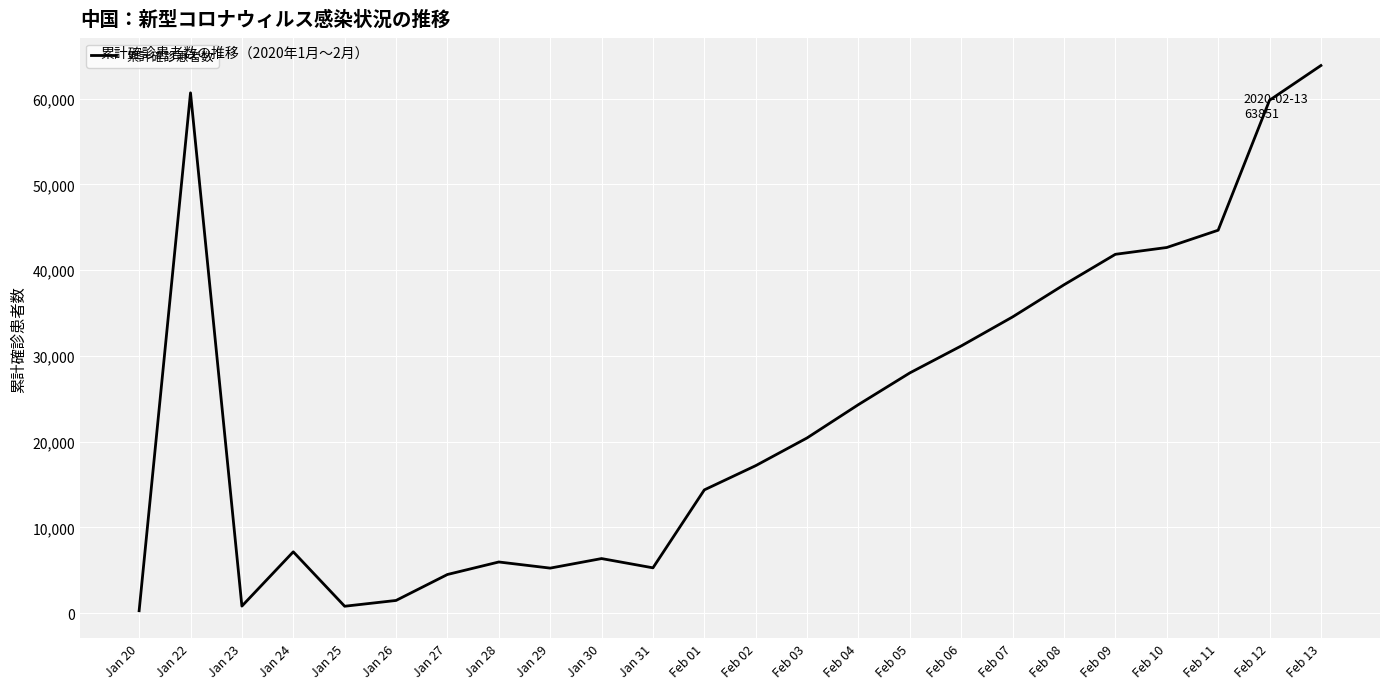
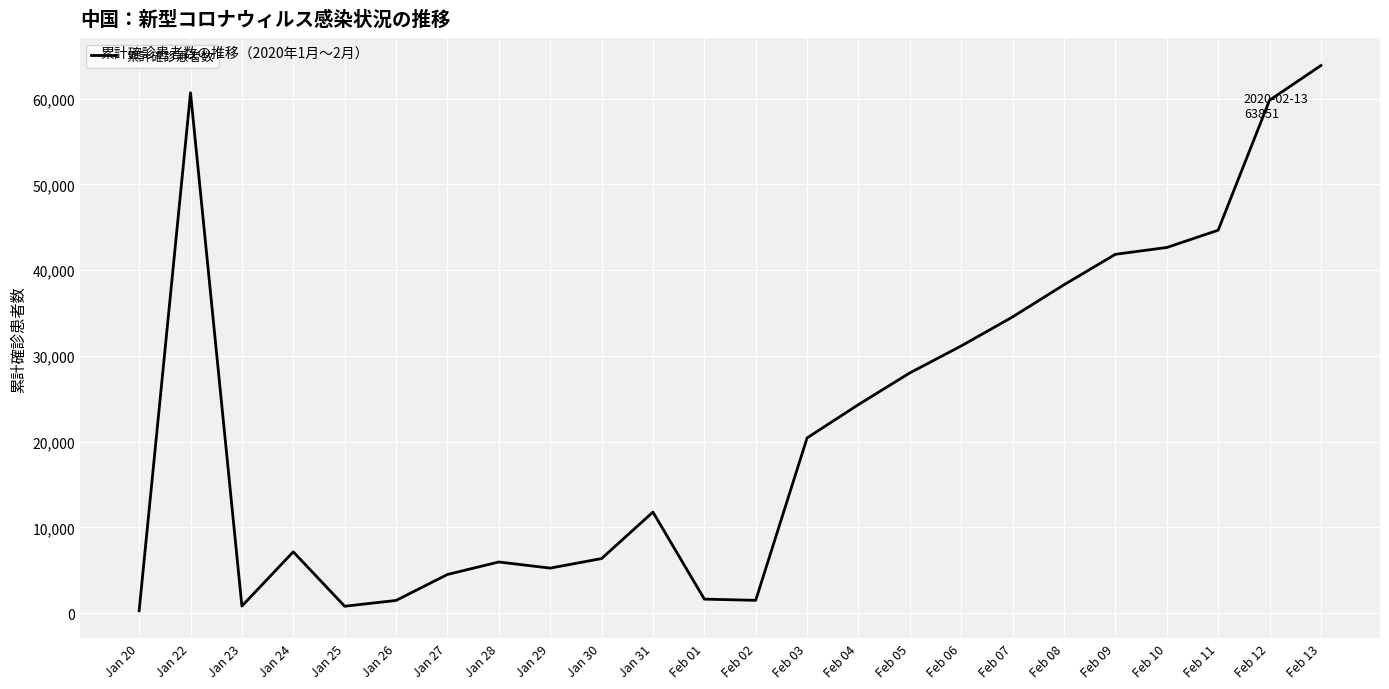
  {
    "Jan 20": "0",
    "Jan 22": "61,000",
    "Jan 23": "1,000",
    "Jan 24": "7,000",
    "Jan 25": "1,000",
    "Jan 26": "1,000",
    "Jan 27": "5,000",
    "Jan 28": "6,000",
    "Jan 29": "5,000",
    "Jan 30": "6,000",
-   "Jan 31": "5,000",
-   "Feb 01": "14,000",
-   "Feb 02": "17,000",
+   "Jan 31": "12,000",
+   "Feb 01": "2,000",
+   "Feb 02": "2,000",
    "Feb 03": "20,000",
    "Feb 04": "24,000",
    "Feb 05": "28,000",
    "Feb 06": "31,000",
    "Feb 07": "35,000",
    "Feb 08": "38,000",
    "Feb 09": "42,000",
    "Feb 10": "43,000",
    "Feb 11": "45,000",
    "Feb 13": "64,000"
  }
